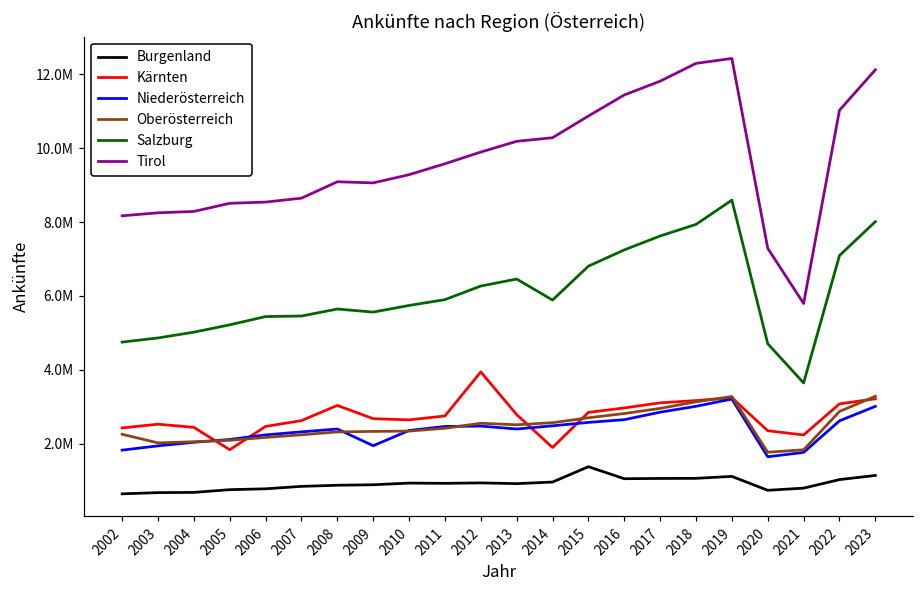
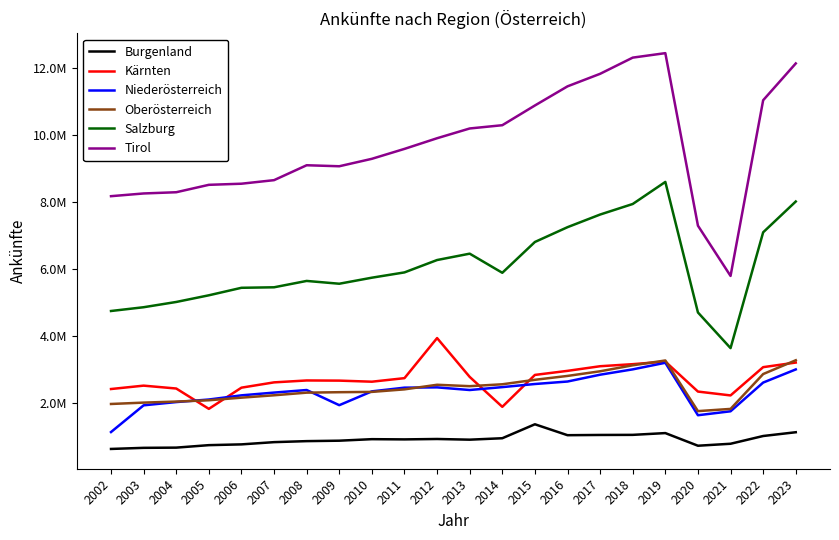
  {
    "Burgenland": {
      "2002": 600000,
      "2003": 700000,
      "2004": 700000,
      "2005": 800000,
      "2006": 800000,
      "2007": 800000,
      "2008": 900000,
      "2009": 900000,
      "2010": 900000,
      "2011": 900000,
      "2012": 900000,
      "2013": 900000,
      "2014": 1000000,
      "2015": 1400000,
      "2016": 1100000,
      "2017": 1100000,
      "2018": 1100000,
      "2019": 1100000,
      "2020": 700000,
      "2021": 800000,
      "2022": 1000000,
      "2023": 1100000
    },
    "Kärnten": {
      "2002": 2400000,
      "2003": 2500000,
      "2004": 2400000,
      "2005": 1800000,
      "2006": 2500000,
      "2007": 2600000,
-     "2008": 3000000,
+     "2008": 2700000,
      "2009": 2700000,
      "2010": 2600000,
      "2011": 2800000,
      "2012": 3900000,
      "2013": 2800000,
      "2014": 1900000,
      "2015": 2800000,
      "2016": 3000000,
      "2017": 3100000,
      "2020": 2400000,
      "2021": 2200000,
      "2022": 3100000
    },
    "Niederösterreich": {
-     "2002": 1800000,
+     "2002": 1100000,
      "2003": 1900000,
      "2007": 2300000,
      "2008": 2400000,
      "2009": 1900000,
      "2012": 2500000,
      "2013": 2400000,
      "2014": 2500000,
      "2015": 2600000,
      "2016": 2700000,
      "2017": 2900000,
      "2018": 3000000,
      "2020": 1600000,
      "2022": 2600000,
      "2023": 3000000
    },
    "Oberösterreich": {
-     "2002": 2300000,
+     "2002": 2000000,
      "2003": 2000000,
      "2007": 2200000,
      "2008": 2300000,
      "2009": 2300000,
      "2012": 2600000,
      "2013": 2500000,
      "2014": 2600000,
      "2015": 2700000,
      "2016": 2800000,
      "2017": 3000000,
      "2020": 1800000,
      "2022": 2900000
    },
    "Salzburg": {
      "2002": 4800000,
      "2003": 4900000,
      "2004": 5000000,
      "2005": 5200000,
      "2006": 5400000,
      "2007": 5500000,
      "2008": 5600000,
      "2009": 5600000,
      "2010": 5700000,
      "2011": 5900000,
      "2012": 6300000,
      "2013": 6500000,
      "2014": 5900000,
      "2015": 6800000,
      "2016": 7200000,
      "2017": 7600000,
      "2018": 7900000,
      "2019": 8600000,
      "2020": 4700000,
      "2021": 3600000,
      "2022": 7100000,
      "2023": 8000000
    },
    "Tirol": {
      "2002": 8200000,
      "2003": 8300000,
      "2004": 8300000,
      "2005": 8500000,
      "2006": 8500000,
      "2007": 8600000,
      "2008": 9100000,
      "2009": 9100000,
      "2010": 9300000,
      "2011": 9600000,
      "2012": 9900000,
      "2013": 10200000,
      "2014": 10300000,
      "2015": 10900000,
      "2016": 11400000,
      "2017": 11800000,
      "2018": 12300000,
      "2019": 12400000,
      "2020": 7300000,
      "2021": 5800000,
      "2022": 11000000,
      "2023": 12100000
    }
  }
